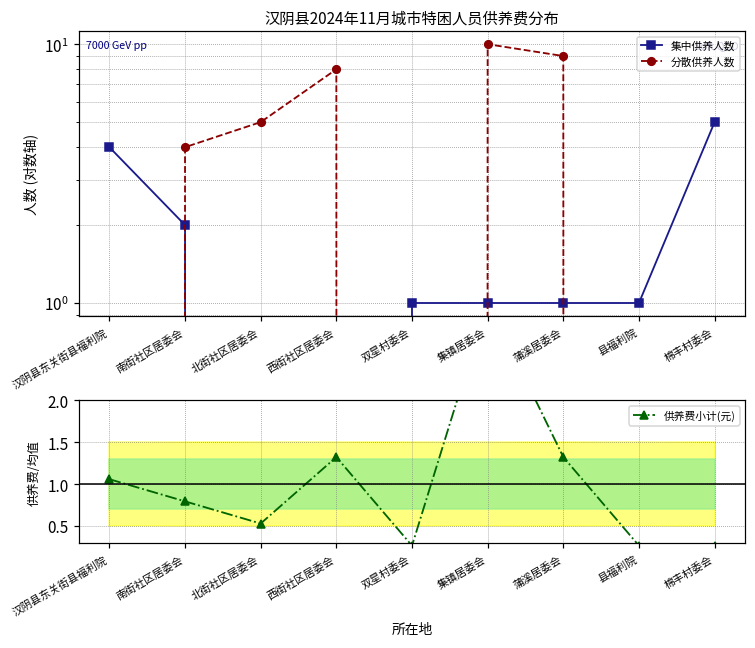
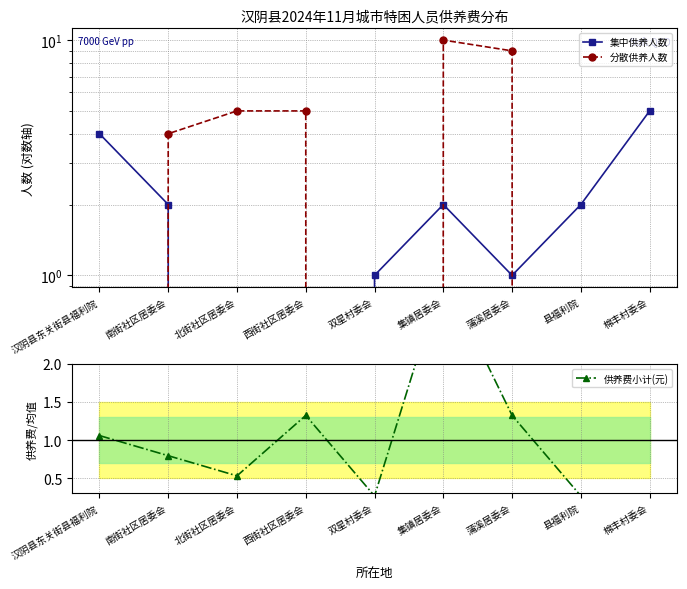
  {
    "汉阴县2024年11月城市特困人员供养费分布": {
      "集中供养人数": {
        "汉阴县东关街县福利院": 4,
        "南街社区居委会": 2,
        "双星村委会": 1,
-       "集镇居委会": 1,
+       "集镇居委会": 2,
        "蒲溪居委会": 1,
-       "县福利院": 1,
+       "县福利院": 2,
        "棉丰村委会": 5
      },
      "分散供养人数": {
        "南街社区居委会": 4,
        "北街社区居委会": 5,
-       "西街社区居委会": 8,
+       "西街社区居委会": 5,
        "集镇居委会": 10,
        "蒲溪居委会": 9
      }
    }
  }
